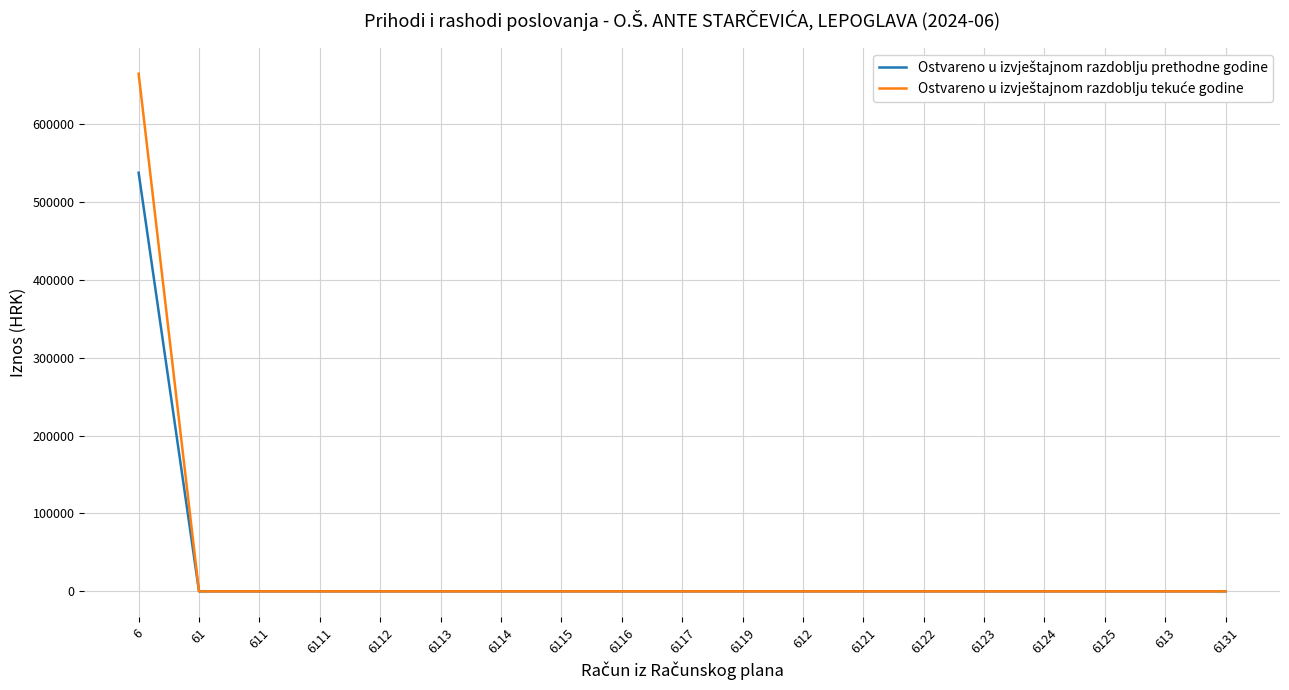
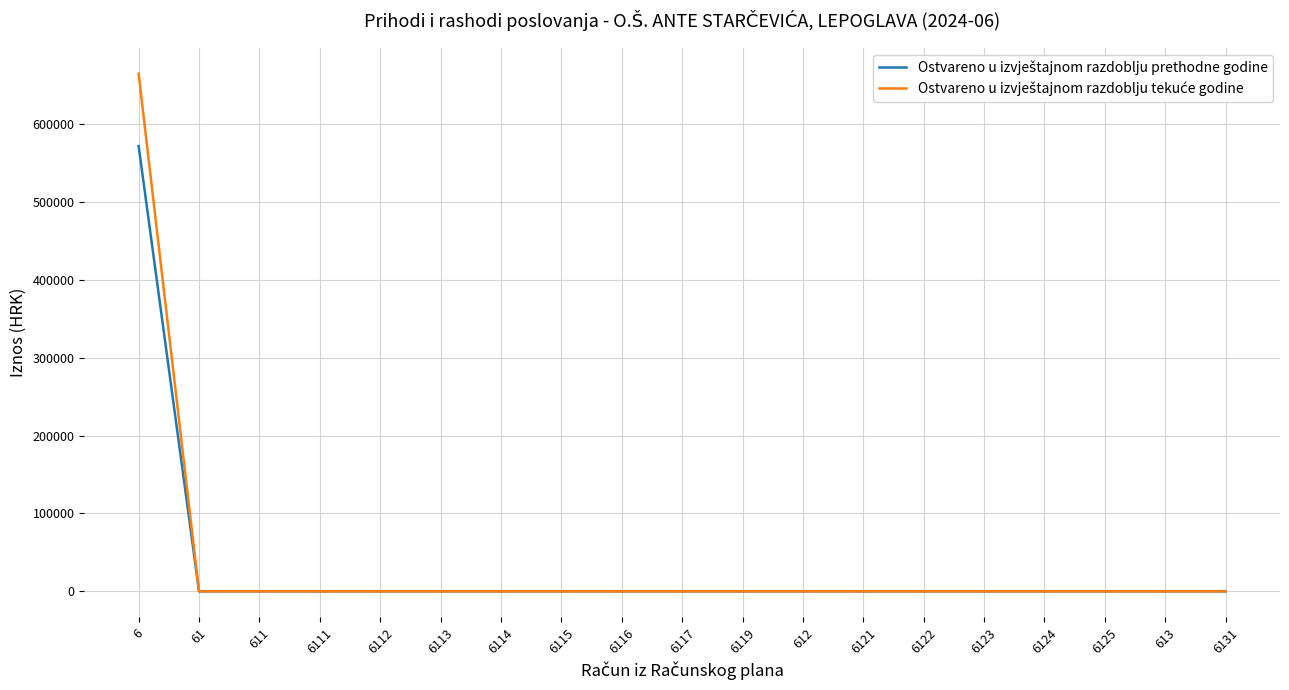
  {
    "Ostvareno u izvještajnom razdoblju prethodne godine": {
-     "6": 540000
+     "6": 570000
    },
    "Ostvareno u izvještajnom razdoblju tekuće godine": {
      "6": 660000
    }
  }
